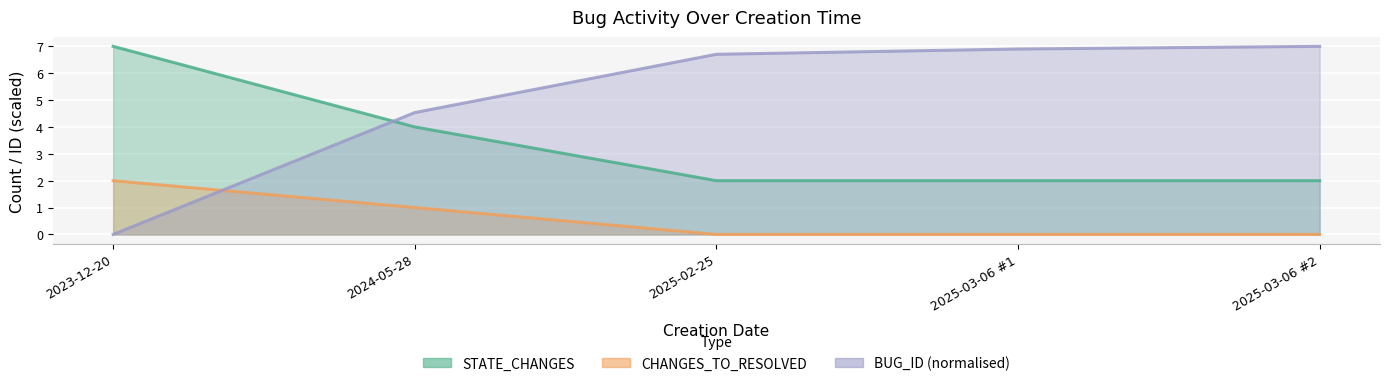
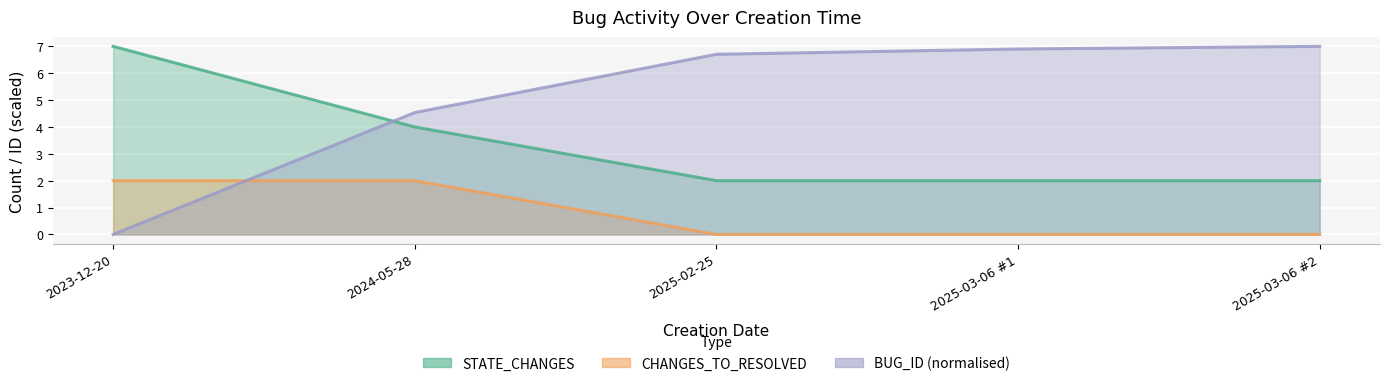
  {
    "CHANGES_TO_RESOLVED": {
      "2023-12-20": 2,
-     "2024-05-28": 1,
+     "2024-05-28": 2,
      "2025-02-25": 0,
      "2025-03-06 #1": 0,
      "2025-03-06 #2": 0
    }
  }
